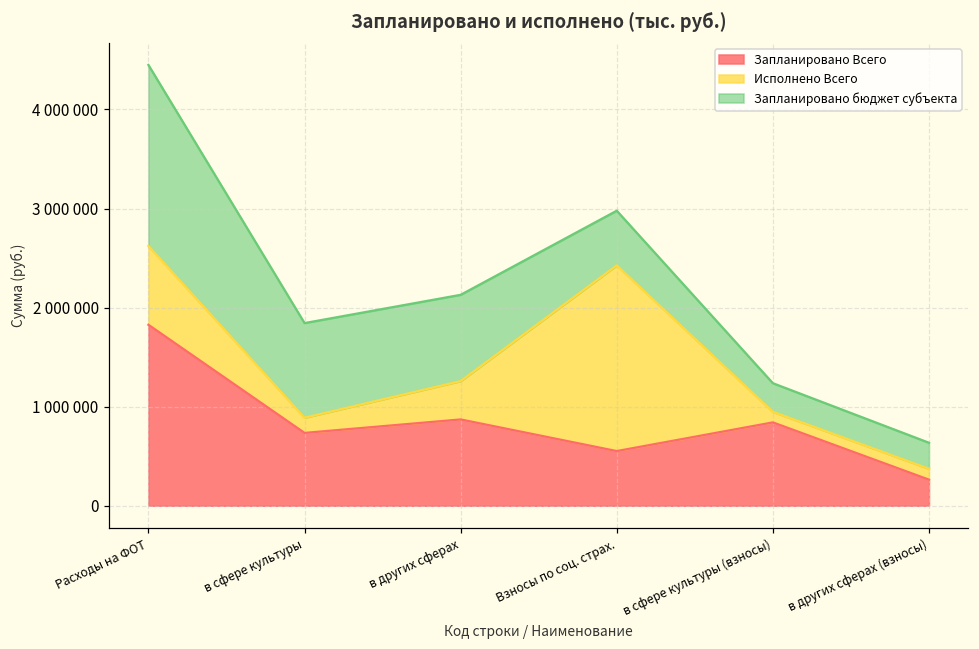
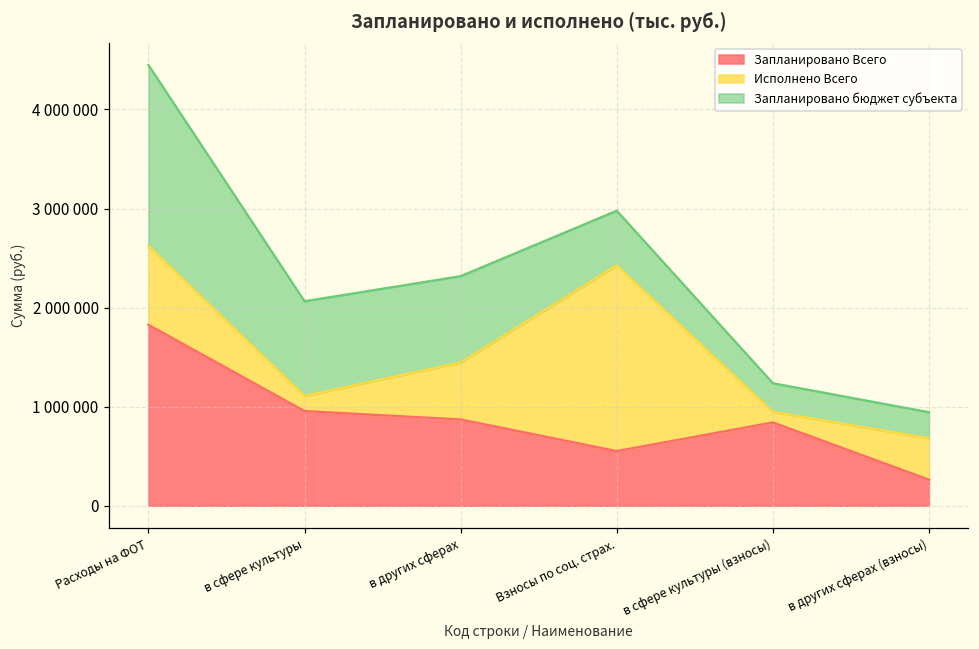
  {
    "Запланировано Всего": {
      "Расходы на ФОТ": 1800000,
-     "в сфере культуры": 700000,
+     "в сфере культуры": 1000000,
      "в других сферах": 900000,
      "Взносы по соц. страх.": 600000,
      "в сфере культуры (взносы)": 800000,
      "в других сферах (взносы)": 300000
    },
    "Исполнено Всего": {
      "Расходы на ФОТ": 800000,
      "в сфере культуры": 200000,
-     "в других сферах": 400000,
+     "в других сферах": 600000,
      "Взносы по соц. страх.": 1900000,
      "в сфере культуры (взносы)": 100000,
-     "в других сферах (взносы)": 100000
+     "в других сферах (взносы)": 400000
    },
    "Запланировано бюджет субъекта": {
      "Расходы на ФОТ": 1800000,
      "в сфере культуры": 1000000,
      "в других сферах": 900000,
      "Взносы по соц. страх.": 600000,
      "в сфере культуры (взносы)": 300000,
      "в других сферах (взносы)": 300000
    }
  }
